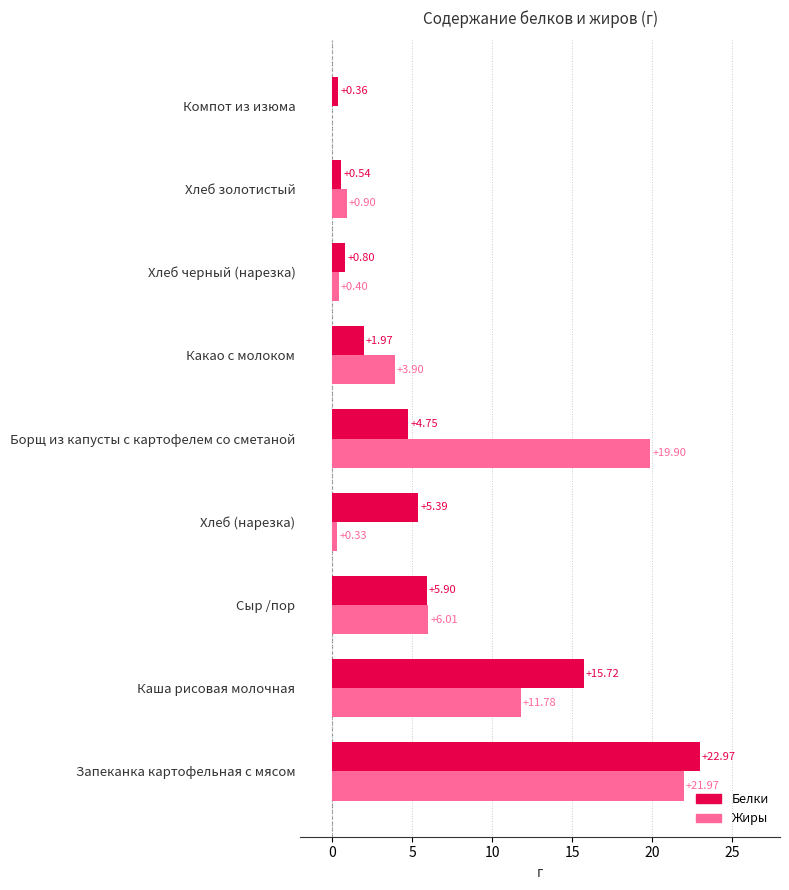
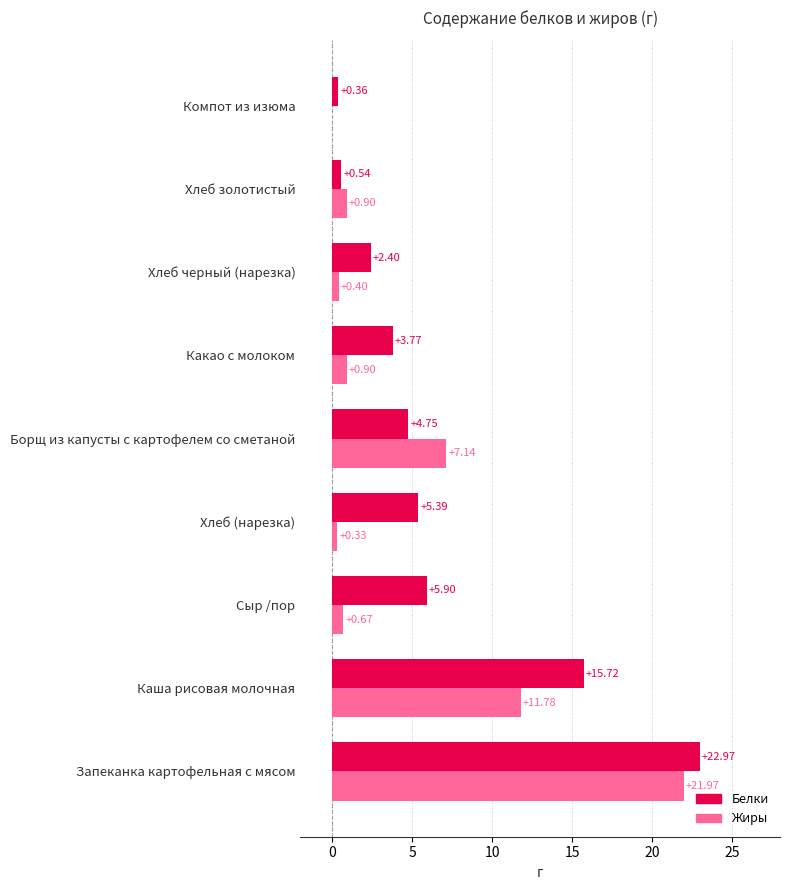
  {
    "Белки": {
      "Компот из изюма": "+0.36",
      "Хлеб золотистый": "+0.54",
-     "Хлеб черный (нарезка)": "+0.80",
-     "Какао с молоком": "+1.97",
+     "Хлеб черный (нарезка)": "+2.40",
+     "Какао с молоком": "+3.77",
      "Борщ из капусты с картофелем со сметаной": "+4.75",
      "Хлеб (нарезка)": "+5.39",
      "Сыр /пор": "+5.90",
      "Каша рисовая молочная": "+15.72",
      "Запеканка картофельная с мясом": "+22.97"
    },
    "Жиры": {
      "Хлеб золотистый": "+0.90",
      "Хлеб черный (нарезка)": "+0.40",
-     "Какао с молоком": "+3.90",
-     "Борщ из капусты с картофелем со сметаной": "+19.90",
+     "Какао с молоком": "+0.90",
+     "Борщ из капусты с картофелем со сметаной": "+7.14",
      "Хлеб (нарезка)": "+0.33",
-     "Сыр /пор": "+6.01",
+     "Сыр /пор": "+0.67",
      "Каша рисовая молочная": "+11.78",
      "Запеканка картофельная с мясом": "+21.97"
    }
  }
